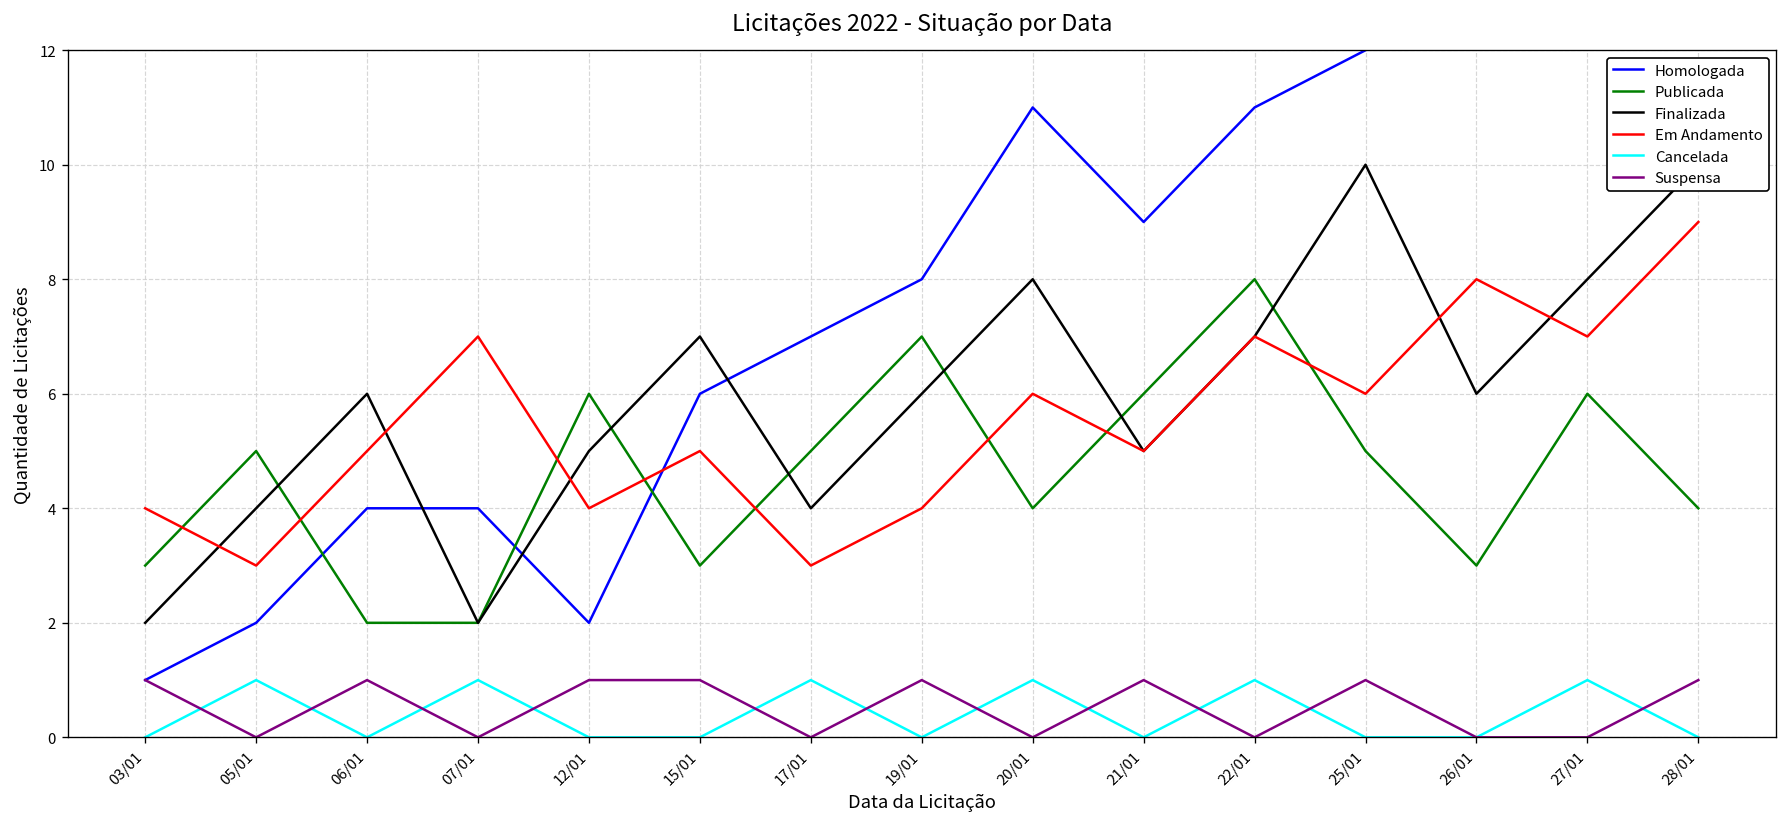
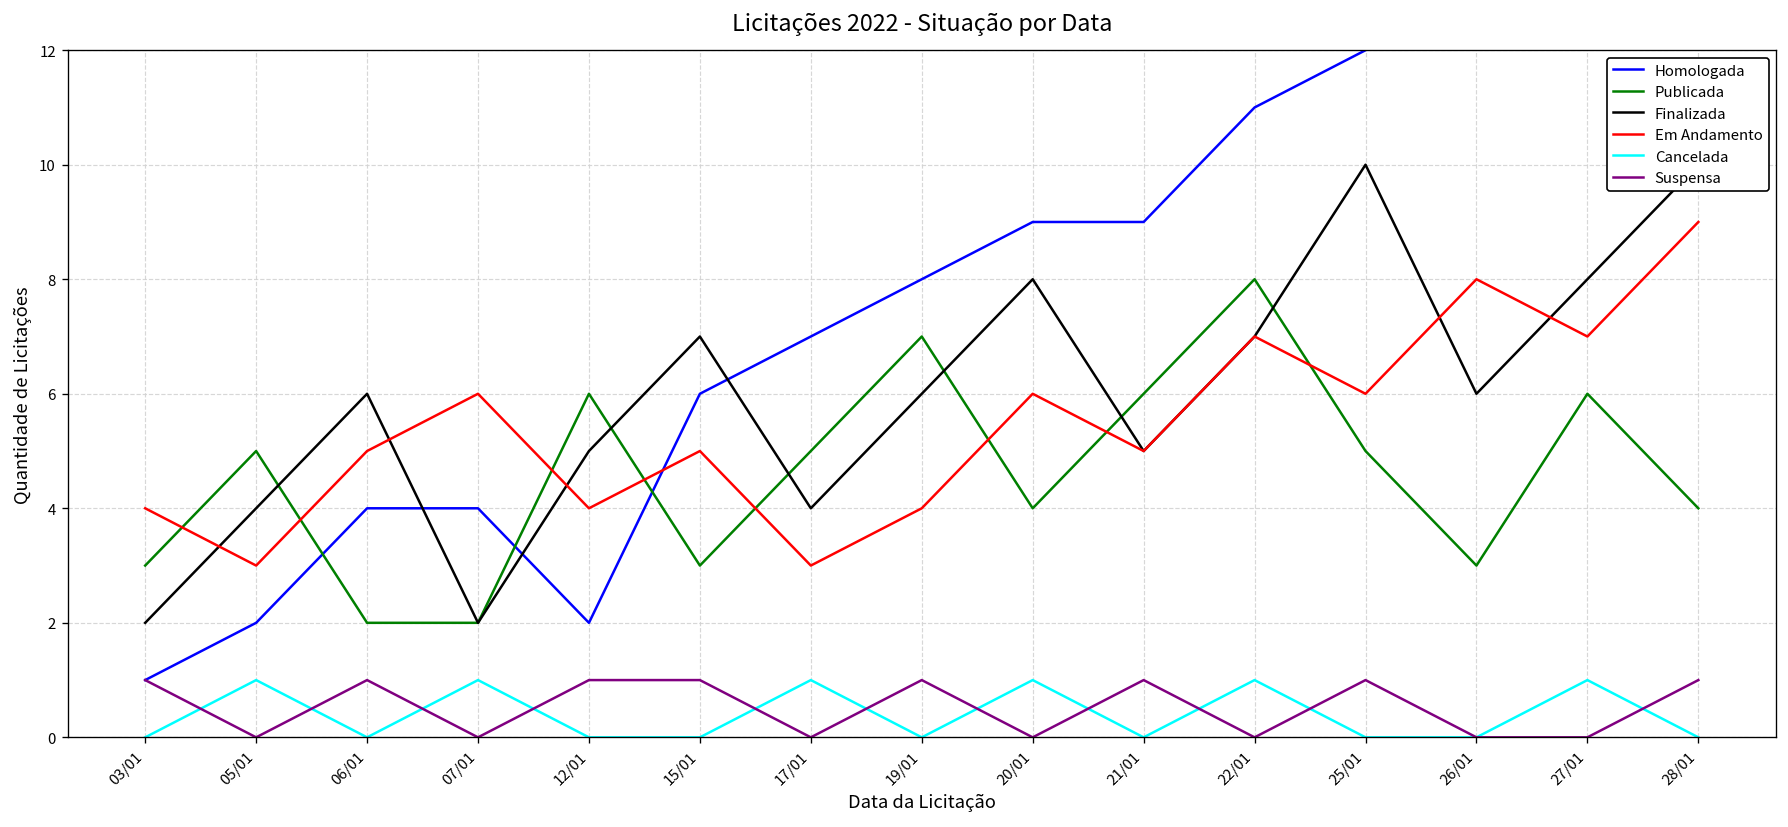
  {
    "Homologada": {
      "05/01": 2,
      "06/01": 4,
      "07/01": 4,
      "12/01": 2,
      "15/01": 6,
      "17/01": 7,
      "19/01": 8,
-     "20/01": 11,
+     "20/01": 9,
      "21/01": 9,
      "22/01": 11,
      "25/01": 12
    },
    "Publicada": {
      "03/01": 3,
      "05/01": 5,
      "06/01": 2,
      "12/01": 6,
      "15/01": 3,
      "17/01": 5,
      "19/01": 7,
      "20/01": 4,
      "21/01": 6,
      "22/01": 8,
      "25/01": 5,
      "26/01": 3,
      "27/01": 6,
      "28/01": 4
    },
    "Finalizada": {
      "03/01": 2,
      "05/01": 4,
      "06/01": 6,
      "12/01": 5,
      "15/01": 7,
      "17/01": 4,
      "19/01": 6,
      "20/01": 8,
      "25/01": 10,
      "26/01": 6,
      "27/01": 8
    },
    "Em Andamento": {
      "03/01": 4,
      "05/01": 3,
      "06/01": 5,
-     "07/01": 7,
+     "07/01": 6,
      "12/01": 4,
      "15/01": 5,
      "17/01": 3,
      "19/01": 4,
      "20/01": 6,
      "25/01": 6,
      "26/01": 8,
      "27/01": 7,
      "28/01": 9
    },
    "Cancelada": {
      "03/01": 0,
      "05/01": 1,
      "06/01": 0,
      "07/01": 1,
      "12/01": 0,
      "15/01": 0,
      "17/01": 1,
      "19/01": 0,
      "20/01": 1,
      "21/01": 0,
      "22/01": 1,
      "25/01": 0,
      "27/01": 1,
      "28/01": 0
    },
    "Suspensa": {
      "05/01": 0,
      "06/01": 1,
      "07/01": 0,
      "12/01": 1,
      "15/01": 1,
      "17/01": 0,
      "19/01": 1,
      "20/01": 0,
      "21/01": 1,
      "22/01": 0,
      "25/01": 1,
      "27/01": 0,
      "28/01": 1
    }
  }
